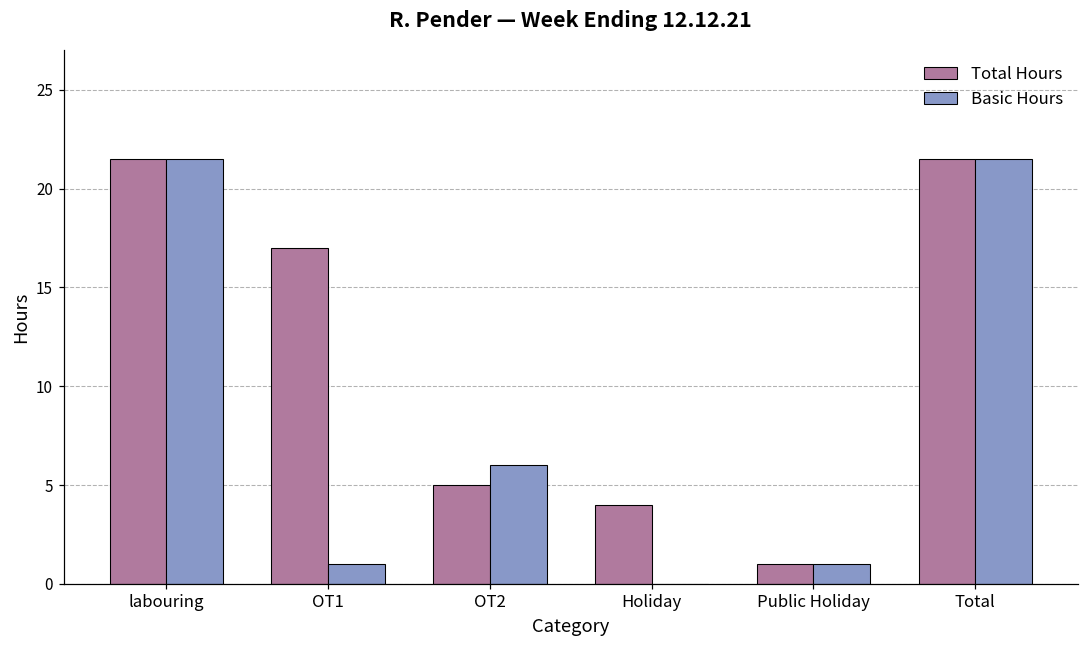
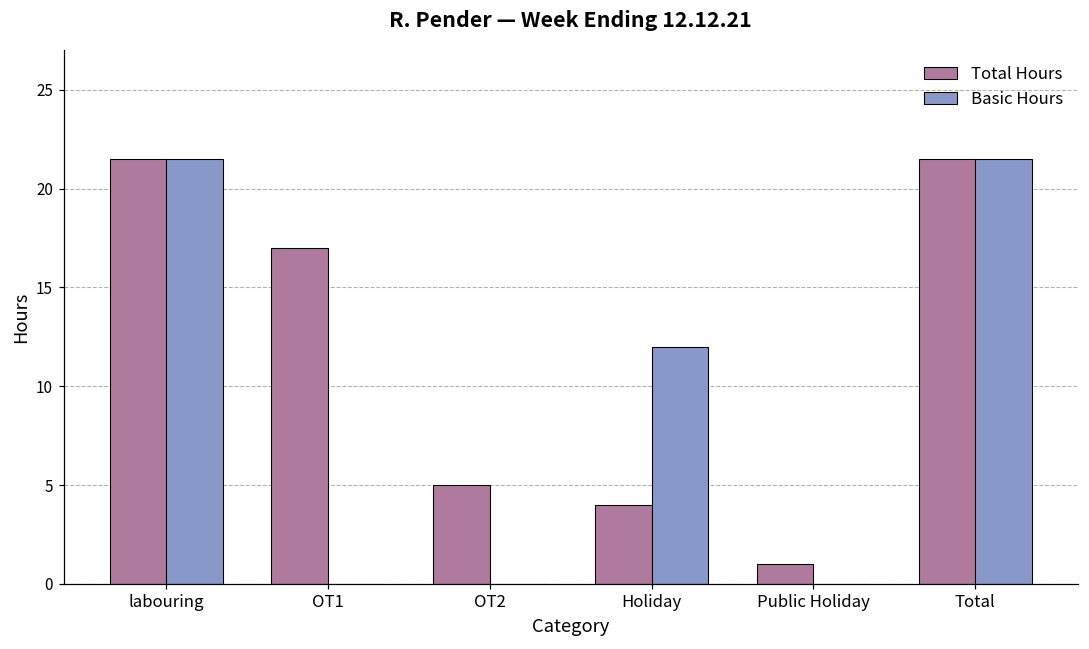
  {
    "Total Hours": {
      "labouring": 21.5,
      "OT1": 17,
      "OT2": 5,
      "Holiday": 4,
      "Public Holiday": 1,
      "Total": 21.5
    },
    "Basic Hours": {
      "labouring": 21.5,
-     "OT1": 1,
-     "OT2": 6,
-     "Holiday": 0,
-     "Public Holiday": 1,
+     "OT1": 0,
+     "OT2": 0,
+     "Holiday": 12,
+     "Public Holiday": 0,
      "Total": 21.5
    }
  }
